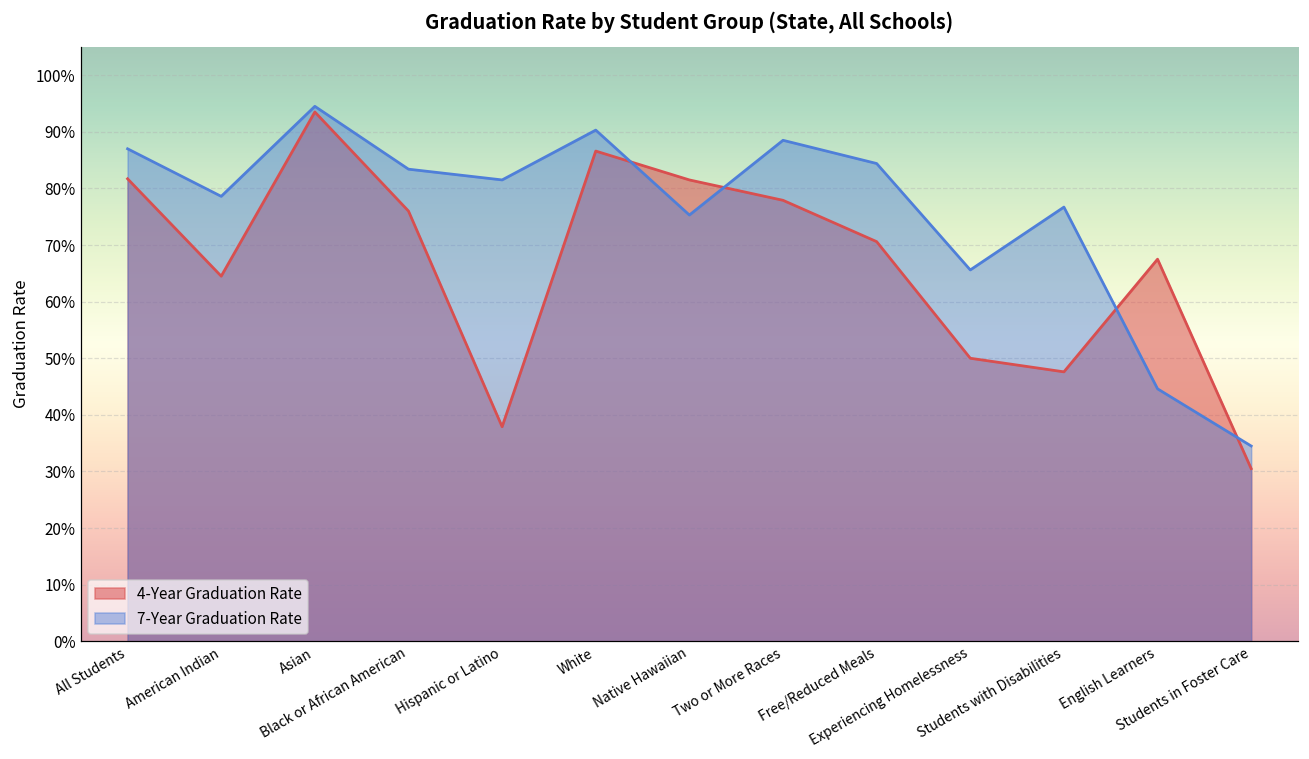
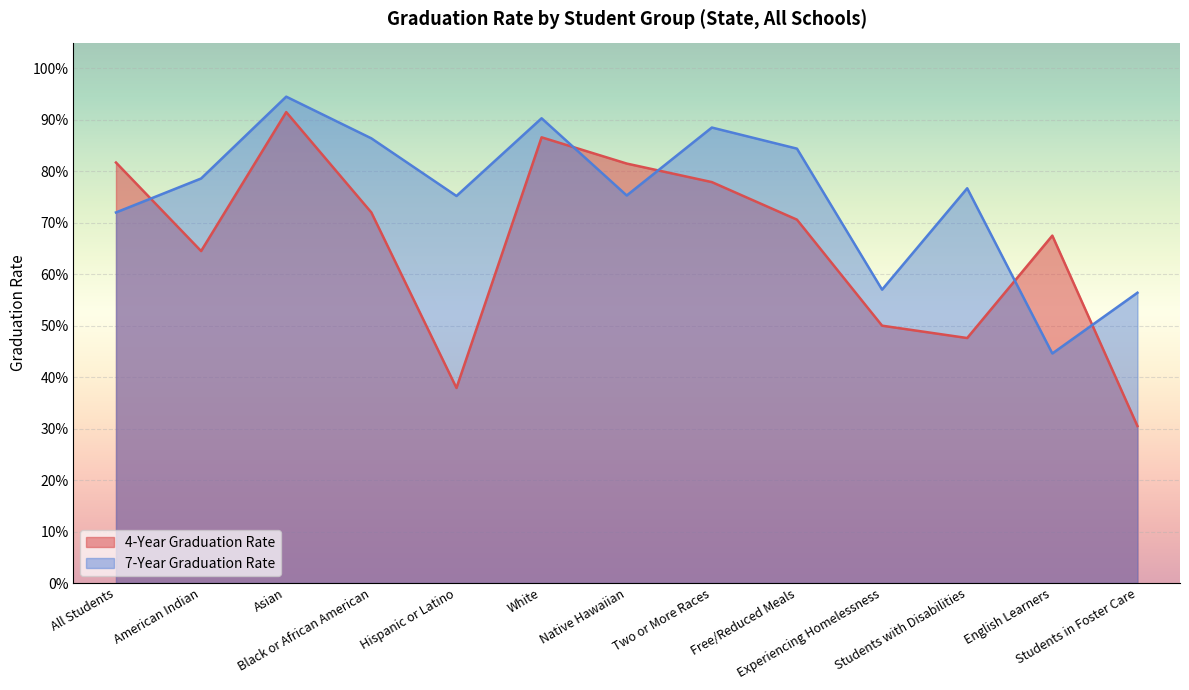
  {
    "4-Year Graduation Rate": {
      "All Students": "82%",
      "American Indian": "65%",
-     "Asian": "94%",
-     "Black or African American": "76%",
+     "Asian": "92%",
+     "Black or African American": "72%",
      "Hispanic or Latino": "38%",
      "White": "87%",
      "Native Hawaiian": "82%",
      "Two or More Races": "78%",
      "Free/Reduced Meals": "71%",
      "Experiencing Homelessness": "50%",
      "Students with Disabilities": "48%",
      "English Learners": "68%",
      "Students in Foster Care": "31%"
    },
    "7-Year Graduation Rate": {
-     "All Students": "87%",
+     "All Students": "72%",
      "American Indian": "79%",
      "Asian": "95%",
-     "Black or African American": "83%",
-     "Hispanic or Latino": "82%",
+     "Black or African American": "86%",
+     "Hispanic or Latino": "75%",
      "White": "90%",
      "Native Hawaiian": "75%",
      "Two or More Races": "89%",
      "Free/Reduced Meals": "84%",
-     "Experiencing Homelessness": "66%",
+     "Experiencing Homelessness": "57%",
      "Students with Disabilities": "77%",
      "English Learners": "45%",
-     "Students in Foster Care": "35%"
+     "Students in Foster Care": "56%"
    }
  }
